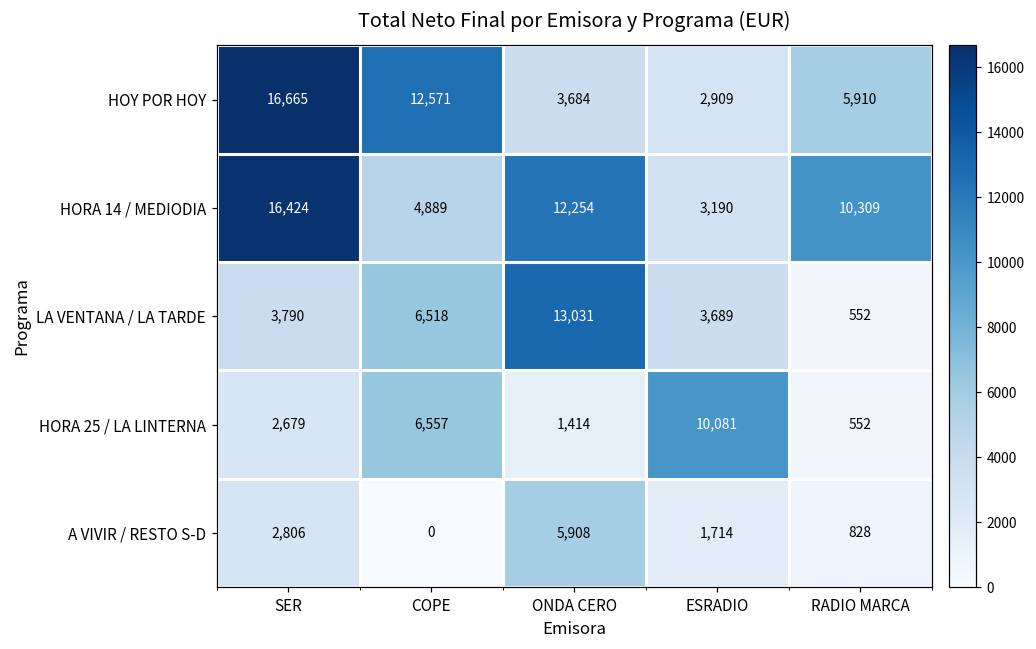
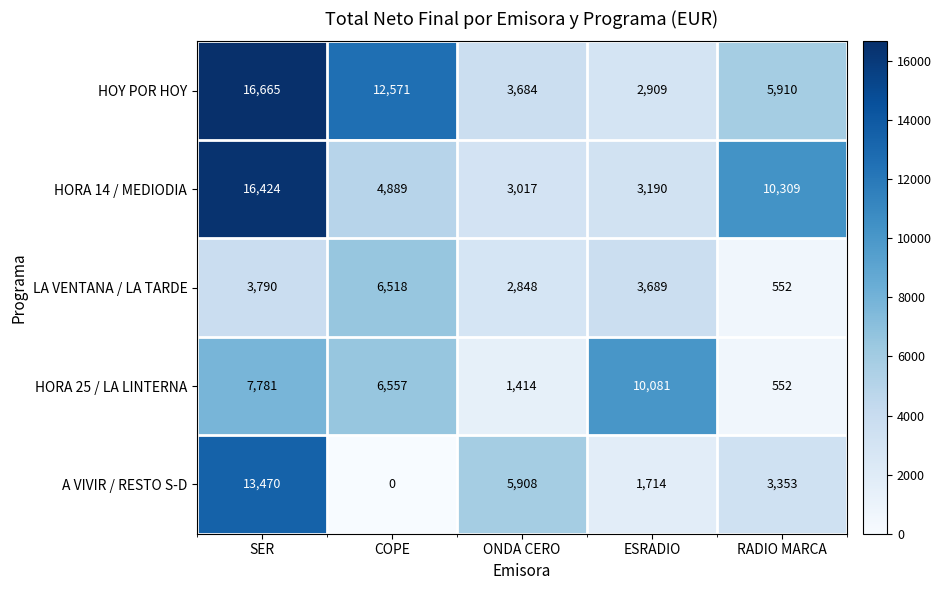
  {
    "HOY POR HOY": {
      "SER": "16,665",
      "COPE": "12,571",
      "ONDA CERO": "3,684",
      "ESRADIO": "2,909",
      "RADIO MARCA": "5,910"
    },
    "HORA 14 / MEDIODIA": {
      "SER": "16,424",
      "COPE": "4,889",
-     "ONDA CERO": "12,254",
+     "ONDA CERO": "3,017",
      "ESRADIO": "3,190",
      "RADIO MARCA": "10,309"
    },
    "LA VENTANA / LA TARDE": {
      "SER": "3,790",
      "COPE": "6,518",
-     "ONDA CERO": "13,031",
+     "ONDA CERO": "2,848",
      "ESRADIO": "3,689",
      "RADIO MARCA": "552"
    },
    "HORA 25 / LA LINTERNA": {
-     "SER": "2,679",
+     "SER": "7,781",
      "COPE": "6,557",
      "ONDA CERO": "1,414",
      "ESRADIO": "10,081",
      "RADIO MARCA": "552"
    },
    "A VIVIR / RESTO S-D": {
-     "SER": "2,806",
+     "SER": "13,470",
      "COPE": "0",
      "ONDA CERO": "5,908",
      "ESRADIO": "1,714",
-     "RADIO MARCA": "828"
+     "RADIO MARCA": "3,353"
    }
  }
